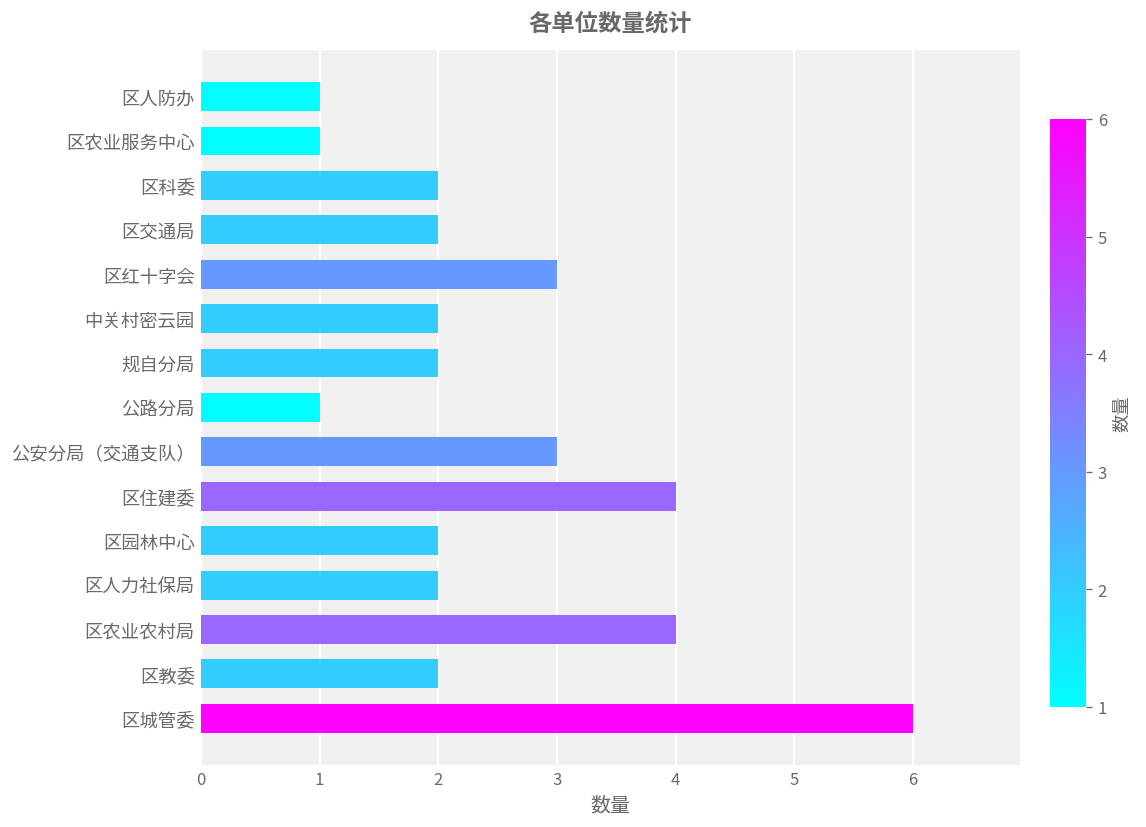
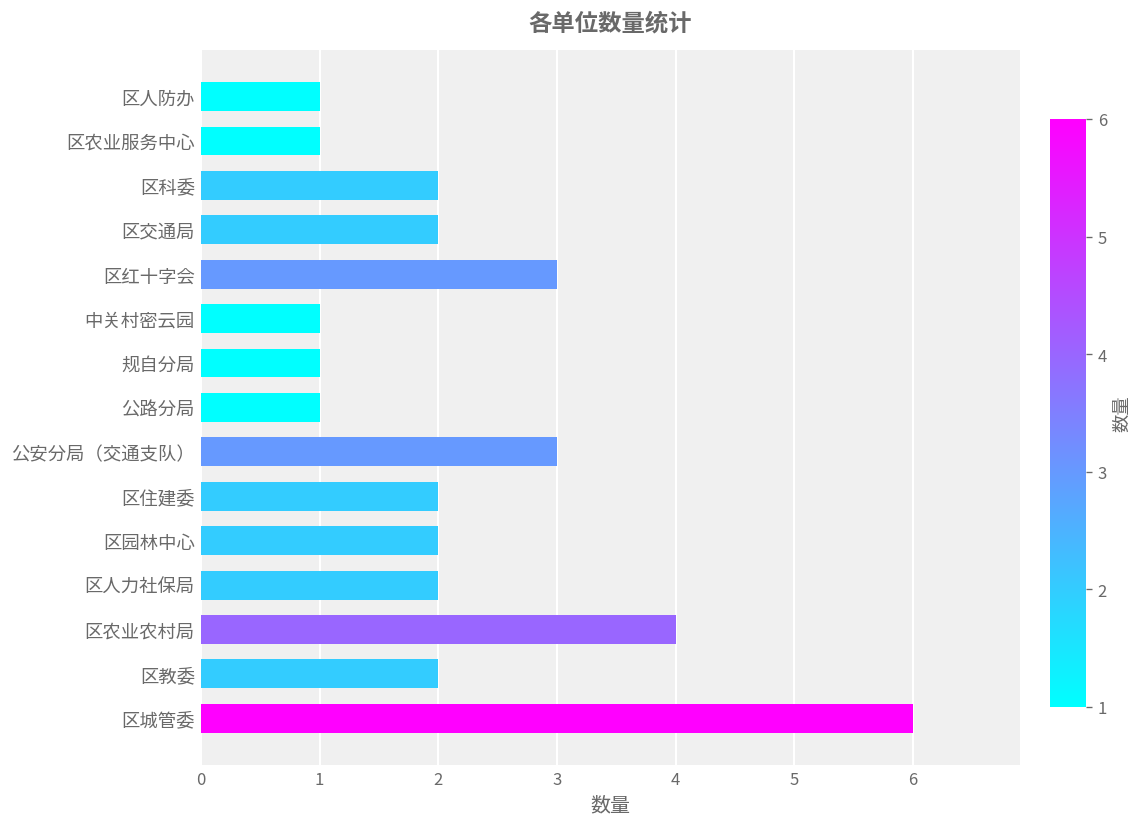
  {
    "区人防办": 1,
    "区农业服务中心": 1,
    "区科委": 2,
    "区交通局": 2,
    "区红十字会": 3,
-   "中关村密云园": 2,
-   "规自分局": 2,
+   "中关村密云园": 1,
+   "规自分局": 1,
    "公路分局": 1,
    "公安分局（交通支队）": 3,
-   "区住建委": 4,
+   "区住建委": 2,
    "区园林中心": 2,
    "区人力社保局": 2,
    "区农业农村局": 4,
    "区教委": 2,
    "区城管委": 6
  }
